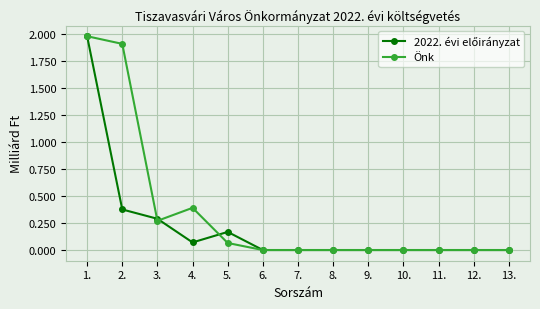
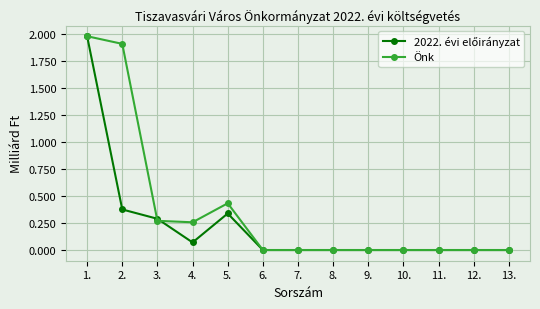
  {
    "2022. évi előirányzat": {
      "2.": 0.38,
      "4.": 0.07,
-     "5.": 0.17
+     "5.": 0.34
    },
    "Önk": {
      "2.": 1.91,
-     "4.": 0.39,
-     "5.": 0.07
+     "4.": 0.26,
+     "5.": 0.43
    }
  }
